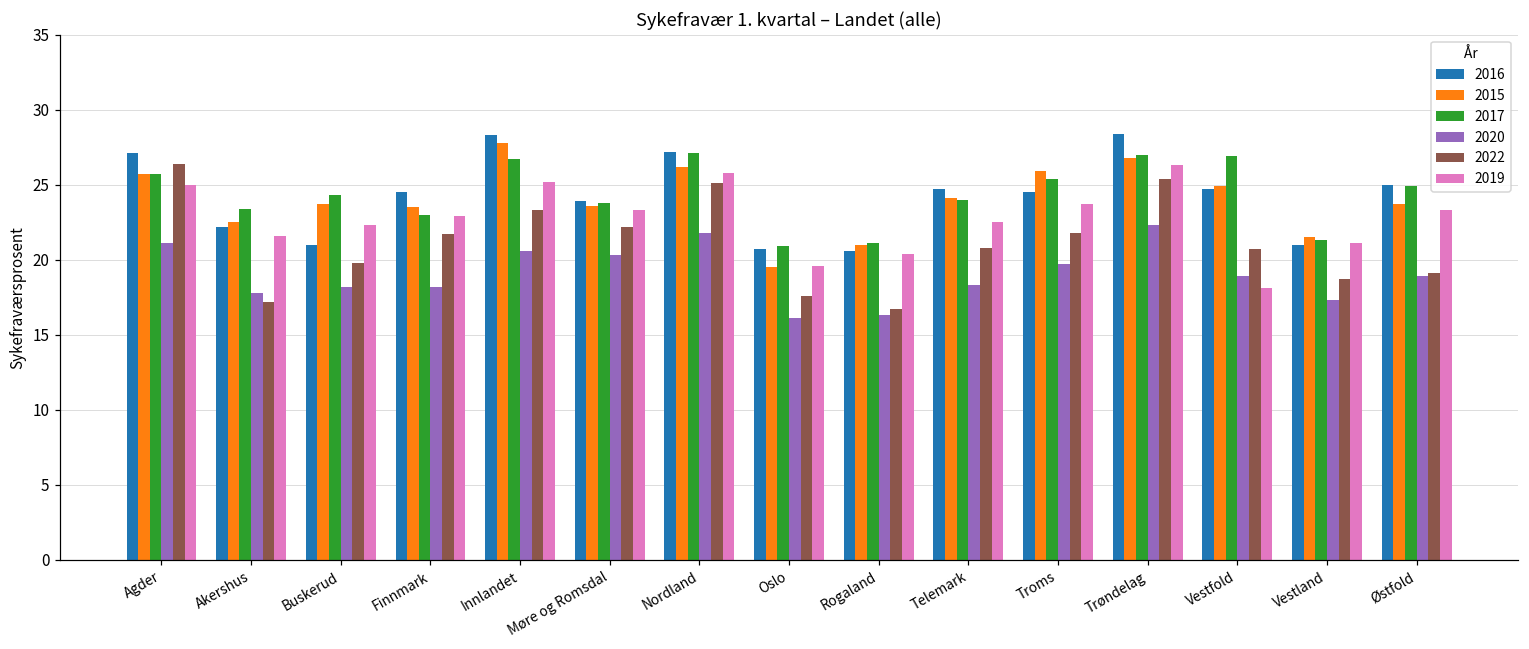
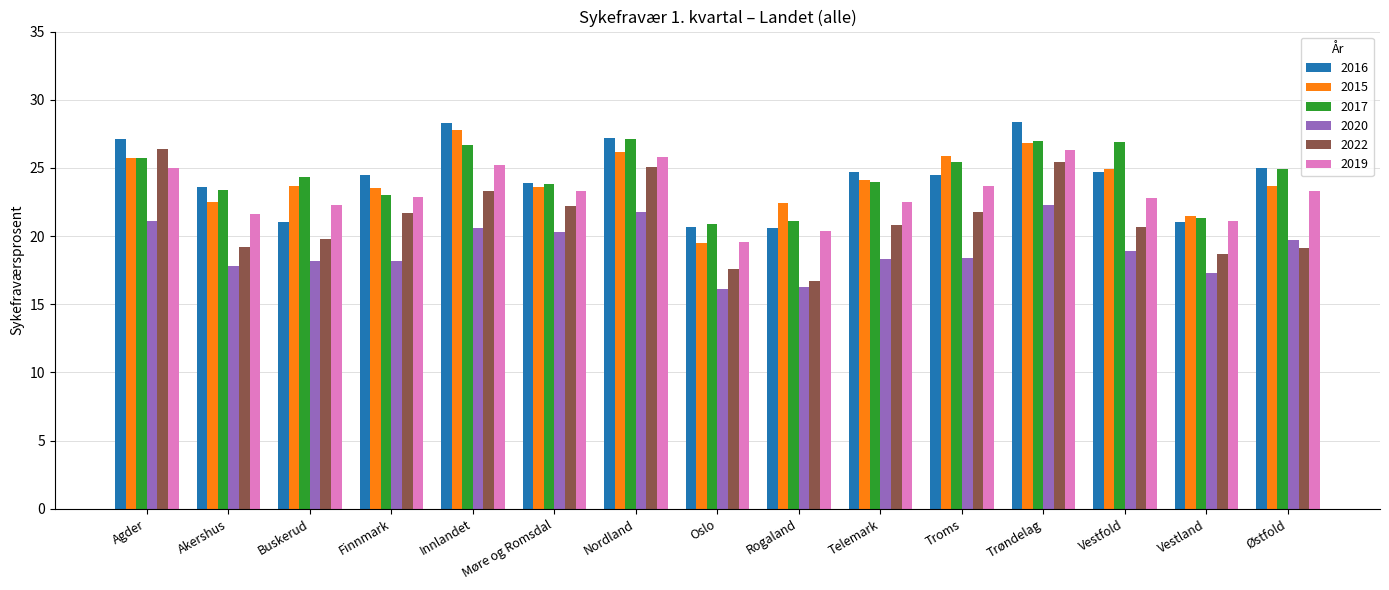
  {
    "2016": {
      "Agder": 27.1,
-     "Akershus": 22.2,
+     "Akershus": 23.6,
      "Buskerud": 21.0,
      "Finnmark": 24.5,
      "Innlandet": 28.3,
      "Møre og Romsdal": 23.9,
      "Nordland": 27.2,
      "Oslo": 20.7,
      "Rogaland": 20.6,
      "Telemark": 24.7,
      "Troms": 24.5,
      "Trøndelag": 28.4,
      "Vestfold": 24.7,
      "Vestland": 21.0,
      "Østfold": 25.0
    },
    "2015": {
      "Agder": 25.7,
      "Akershus": 22.5,
      "Buskerud": 23.7,
      "Finnmark": 23.5,
      "Innlandet": 27.8,
      "Møre og Romsdal": 23.6,
      "Nordland": 26.2,
      "Oslo": 19.5,
-     "Rogaland": 21.0,
+     "Rogaland": 22.4,
      "Telemark": 24.1,
      "Troms": 25.9,
      "Trøndelag": 26.8,
      "Vestfold": 24.9,
      "Vestland": 21.5,
      "Østfold": 23.7
    },
    "2017": {
      "Agder": 25.7,
      "Akershus": 23.4,
      "Buskerud": 24.3,
      "Finnmark": 23.0,
      "Innlandet": 26.7,
      "Møre og Romsdal": 23.8,
      "Nordland": 27.1,
      "Oslo": 20.9,
      "Rogaland": 21.1,
      "Telemark": 24.0,
      "Troms": 25.4,
      "Trøndelag": 27.0,
      "Vestfold": 26.9,
      "Vestland": 21.3,
      "Østfold": 24.9
    },
    "2020": {
      "Agder": 21.1,
      "Akershus": 17.8,
      "Buskerud": 18.2,
      "Finnmark": 18.2,
      "Innlandet": 20.6,
      "Møre og Romsdal": 20.3,
      "Nordland": 21.8,
      "Oslo": 16.1,
      "Rogaland": 16.3,
      "Telemark": 18.3,
-     "Troms": 19.7,
+     "Troms": 18.4,
      "Trøndelag": 22.3,
      "Vestfold": 18.9,
      "Vestland": 17.3,
-     "Østfold": 18.9
+     "Østfold": 19.7
    },
    "2022": {
      "Agder": 26.4,
-     "Akershus": 17.2,
+     "Akershus": 19.2,
      "Buskerud": 19.8,
      "Finnmark": 21.7,
      "Innlandet": 23.3,
      "Møre og Romsdal": 22.2,
      "Nordland": 25.1,
      "Oslo": 17.6,
      "Rogaland": 16.7,
      "Telemark": 20.8,
      "Troms": 21.8,
      "Trøndelag": 25.4,
      "Vestfold": 20.7,
      "Vestland": 18.7,
      "Østfold": 19.1
    },
    "2019": {
      "Agder": 25.0,
      "Akershus": 21.6,
      "Buskerud": 22.3,
      "Finnmark": 22.9,
      "Innlandet": 25.2,
      "Møre og Romsdal": 23.3,
      "Nordland": 25.8,
      "Oslo": 19.6,
      "Rogaland": 20.4,
      "Telemark": 22.5,
      "Troms": 23.7,
      "Trøndelag": 26.3,
-     "Vestfold": 18.1,
+     "Vestfold": 22.8,
      "Vestland": 21.1,
      "Østfold": 23.3
    }
  }
